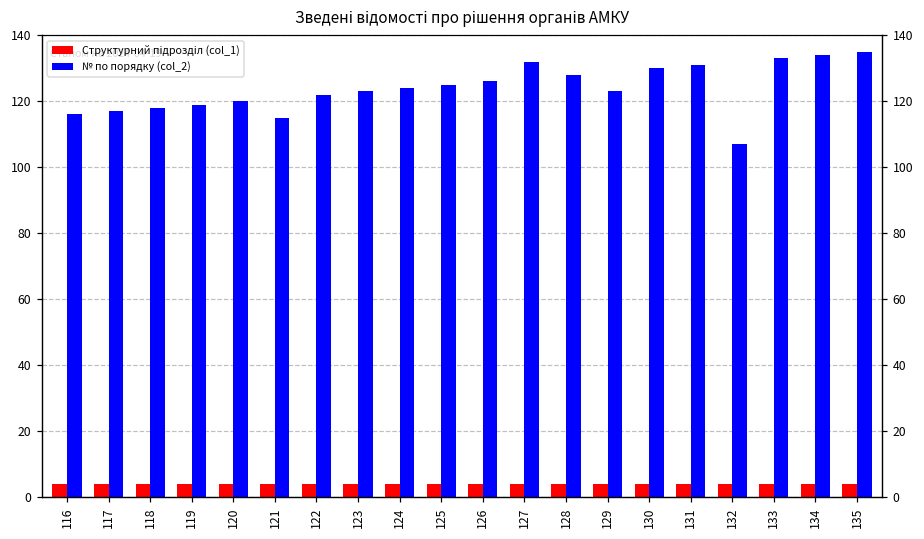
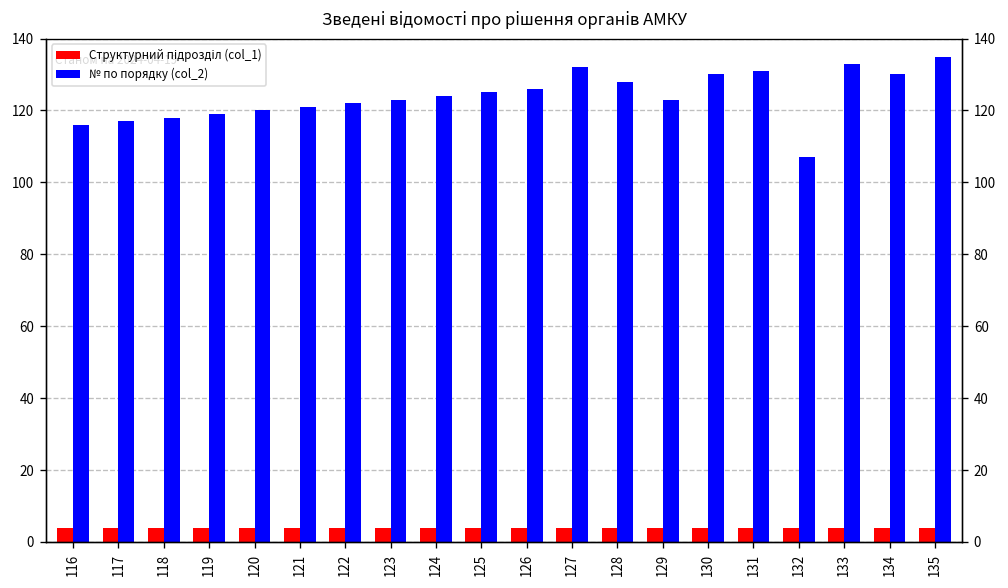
  {
    "Структурний підрозділ (col_1)": {
      "116": 4,
      "117": 4,
      "118": 4,
      "119": 4,
      "120": 4,
      "121": 4,
      "122": 4,
      "123": 4,
      "124": 4,
      "125": 4,
      "126": 4,
      "127": 4,
      "128": 4,
      "129": 4,
      "130": 4,
      "131": 4,
      "132": 4,
      "133": 4,
      "134": 4,
      "135": 4
    },
    "№ по порядку (col_2)": {
      "116": 116,
      "117": 117,
      "118": 118,
      "119": 119,
      "120": 120,
-     "121": 115,
+     "121": 121,
      "122": 122,
      "123": 123,
      "124": 124,
      "125": 125,
      "126": 126,
      "127": 132,
      "128": 128,
      "129": 123,
      "130": 130,
      "131": 131,
      "132": 107,
      "133": 133,
-     "134": 134,
+     "134": 130,
      "135": 135
    }
  }
